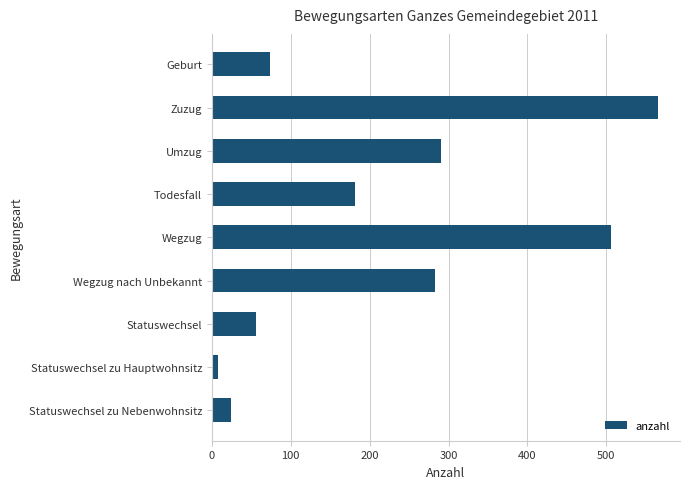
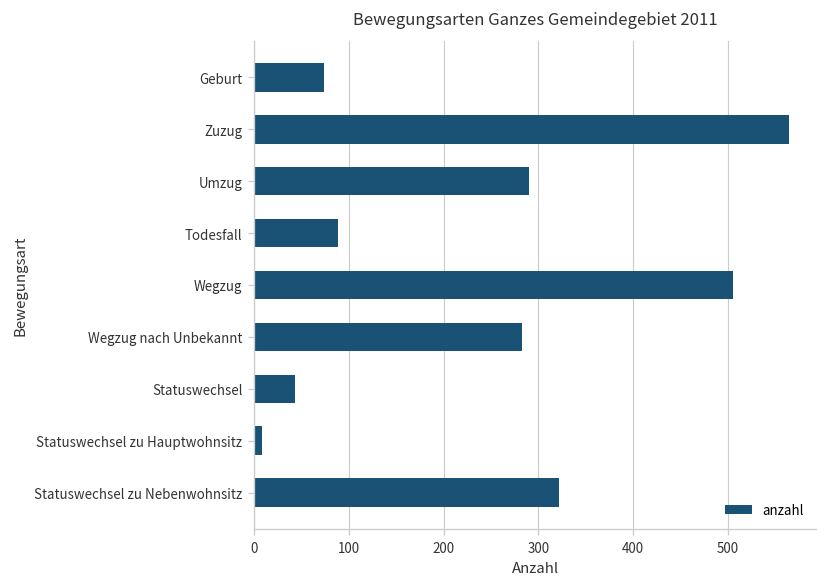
  {
    "Geburt": 70,
    "Zuzug": 570,
    "Umzug": 290,
-   "Todesfall": 180,
+   "Todesfall": 90,
    "Wegzug": 510,
    "Wegzug nach Unbekannt": 280,
-   "Statuswechsel": 60,
+   "Statuswechsel": 40,
    "Statuswechsel zu Hauptwohnsitz": 10,
-   "Statuswechsel zu Nebenwohnsitz": 20
+   "Statuswechsel zu Nebenwohnsitz": 320
  }
